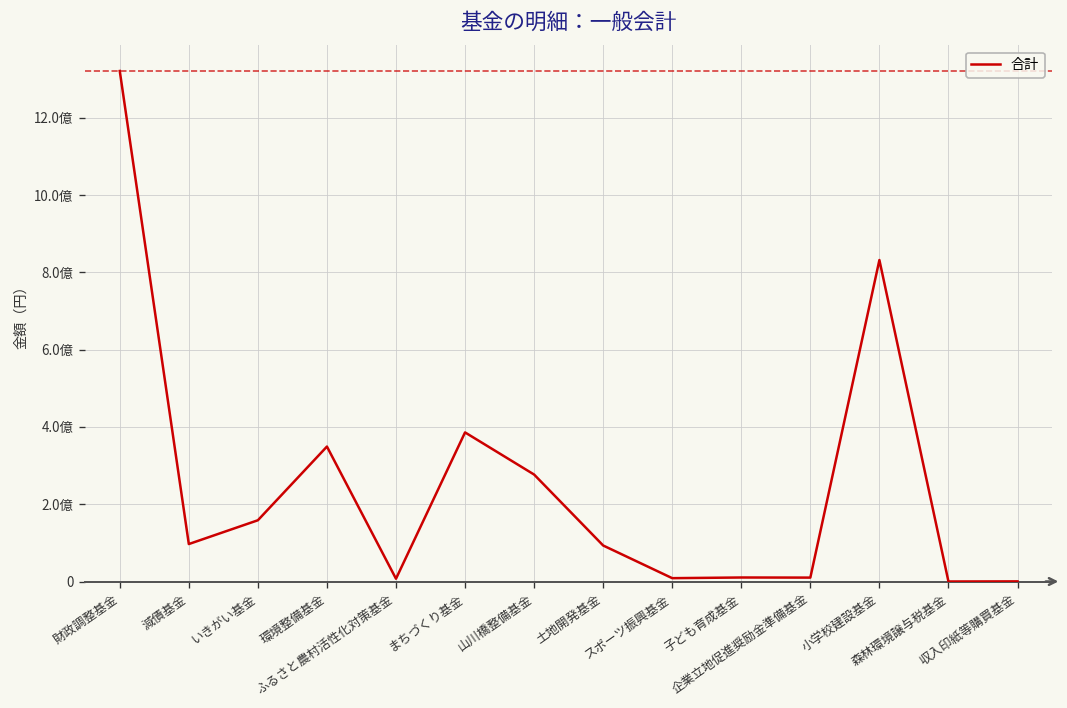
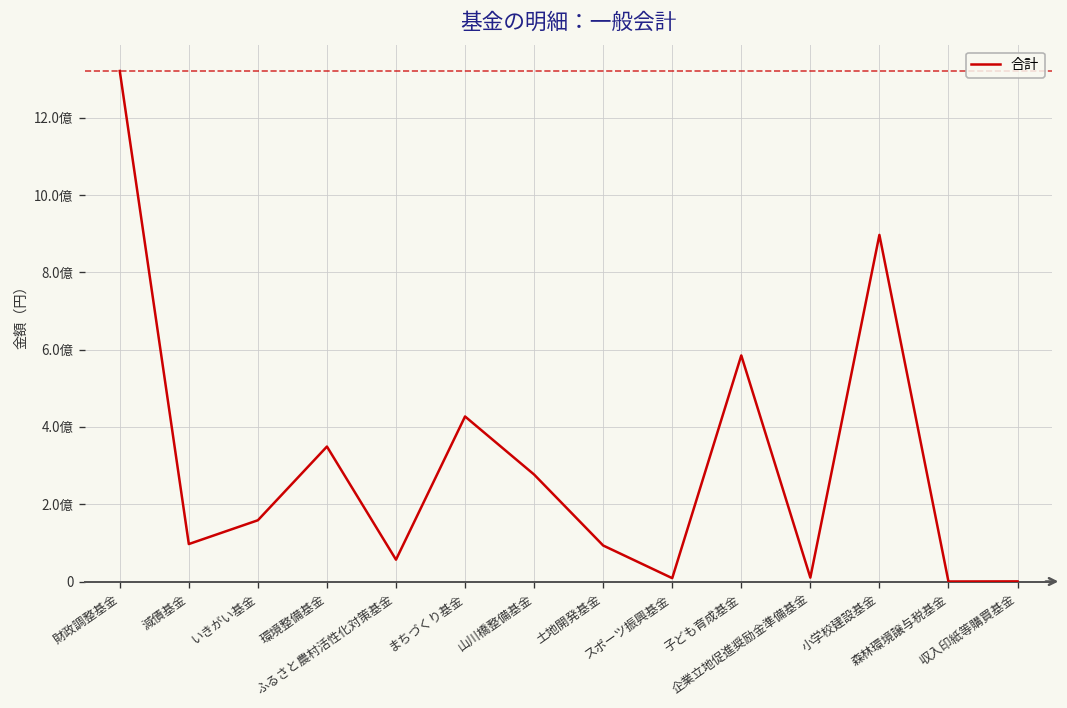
  {
    "財政調整基金": "13.2億",
    "減債基金": "1.0億",
    "いきがい基金": "1.6億",
    "環境整備基金": "3.5億",
-   "ふるさと農村活性化対策基金": "0.1億",
-   "まちづくり基金": "3.9億",
+   "ふるさと農村活性化対策基金": "0.6億",
+   "まちづくり基金": "4.3億",
    "山川橋整備基金": "2.8億",
    "土地開発基金": "0.9億",
    "スポーツ振興基金": "0.1億",
-   "子ども育成基金": "0.1億",
+   "子ども育成基金": "5.9億",
    "企業立地促進奨励金準備基金": "0.1億",
-   "小学校建設基金": "8.3億",
+   "小学校建設基金": "9.0億",
    "森林環境譲与税基金": "0.0億",
    "収入印紙等購買基金": "0.0億"
  }
